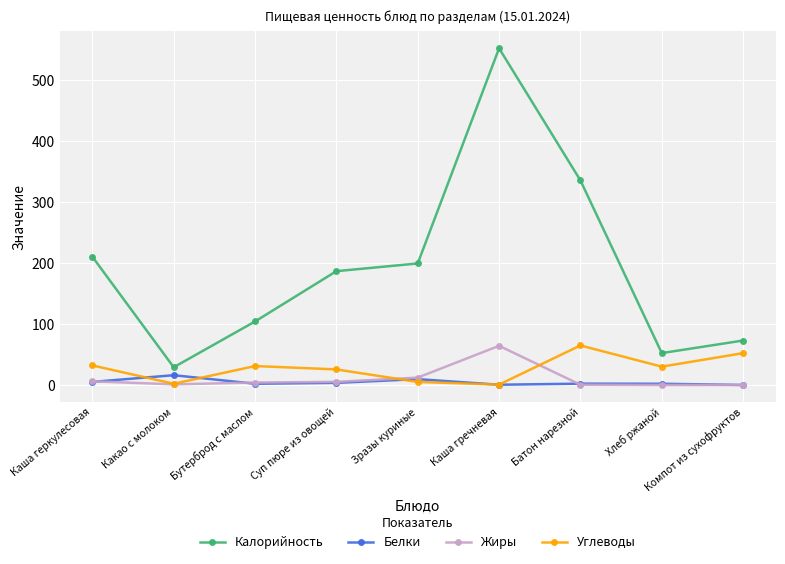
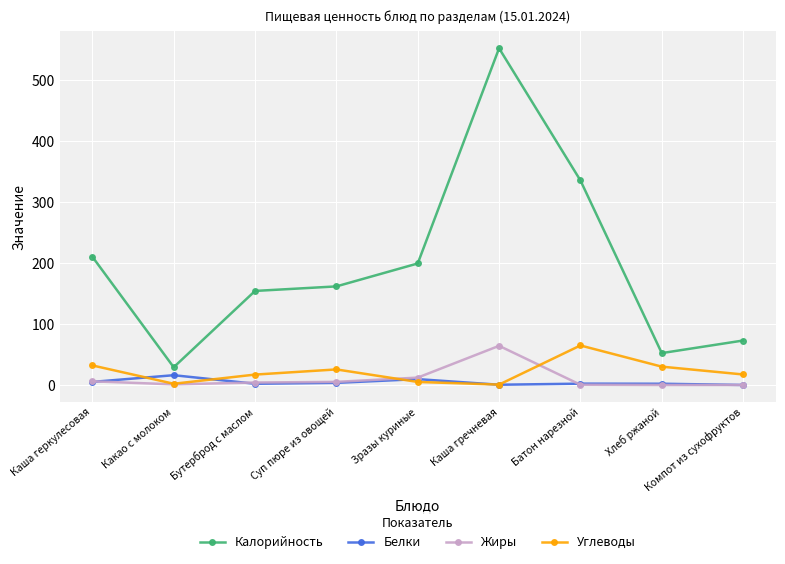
  {
    "Калорийность": {
      "Каша геркулесовая": 210,
      "Какао с молоком": 30,
-     "Бутерброд с маслом": 100,
-     "Суп пюре из овощей": 190,
+     "Бутерброд с маслом": 150,
+     "Суп пюре из овощей": 160,
      "Зразы куриные": 200,
      "Каша гречневая": 550,
      "Батон нарезной": 340,
      "Хлеб ржаной": 50,
      "Компот из сухофруктов": 70
    },
    "Белки": {
      "Какао с молоком": 20
    },
    "Жиры": {
      "Каша гречневая": 60
    },
    "Углеводы": {
      "Каша геркулесовая": 30,
-     "Бутерброд с маслом": 30,
+     "Бутерброд с маслом": 20,
      "Суп пюре из овощей": 30,
      "Зразы куриные": 0,
      "Батон нарезной": 60,
      "Хлеб ржаной": 30,
-     "Компот из сухофруктов": 50
+     "Компот из сухофруктов": 20
    }
  }
